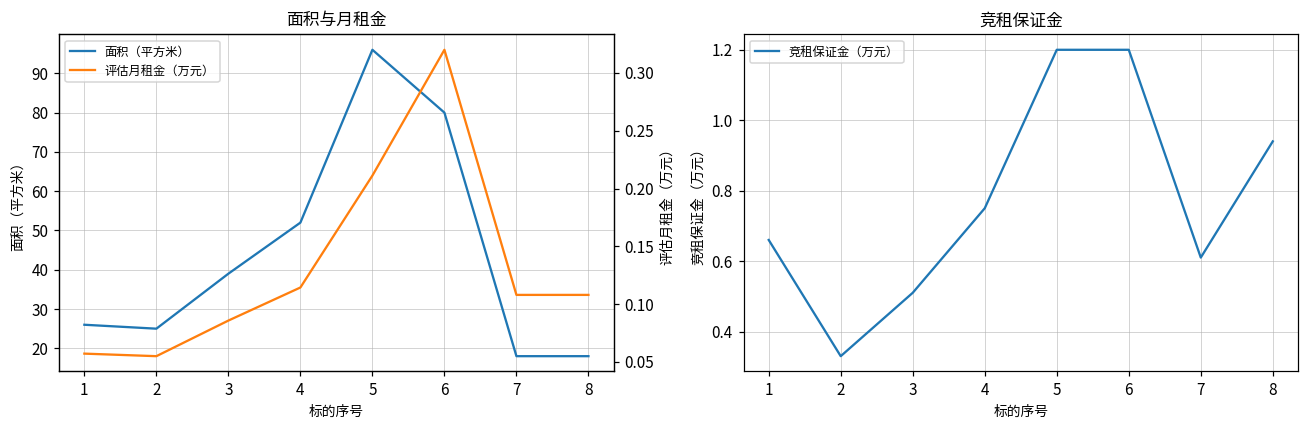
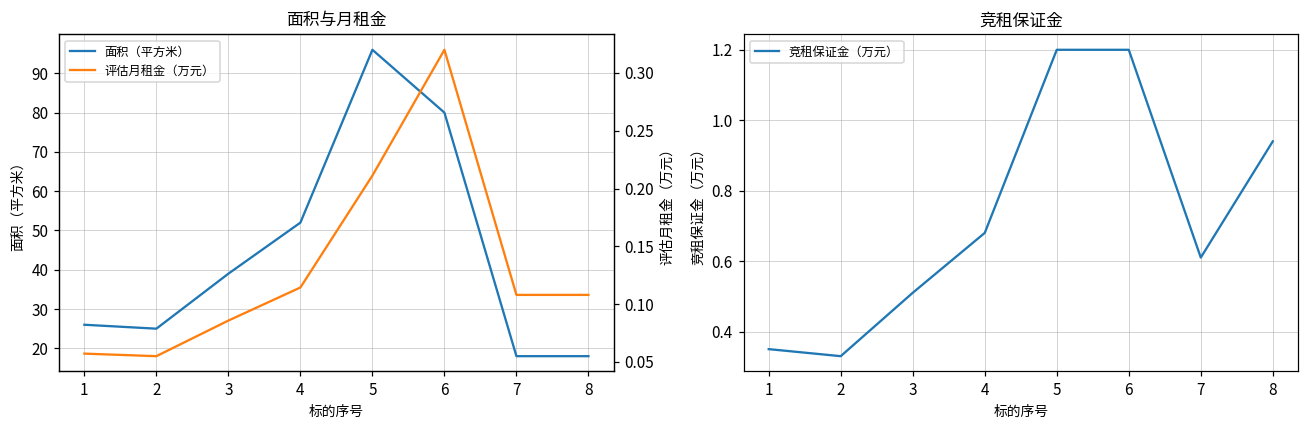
  {
    "竞租保证金": {
-     "1": 0.66,
+     "1": 0.35,
      "2": 0.33,
      "3": 0.51,
-     "4": 0.75,
+     "4": 0.68,
      "5": 1.20,
      "6": 1.20,
      "7": 0.61,
      "8": 0.94
    }
  }
